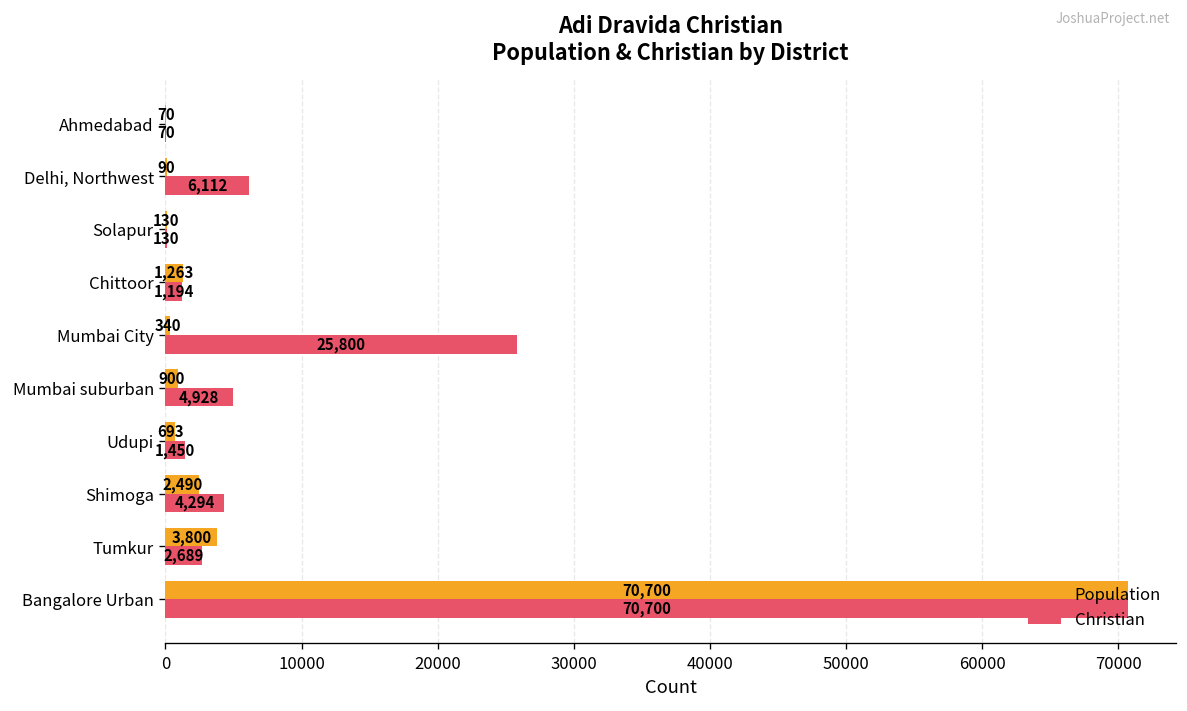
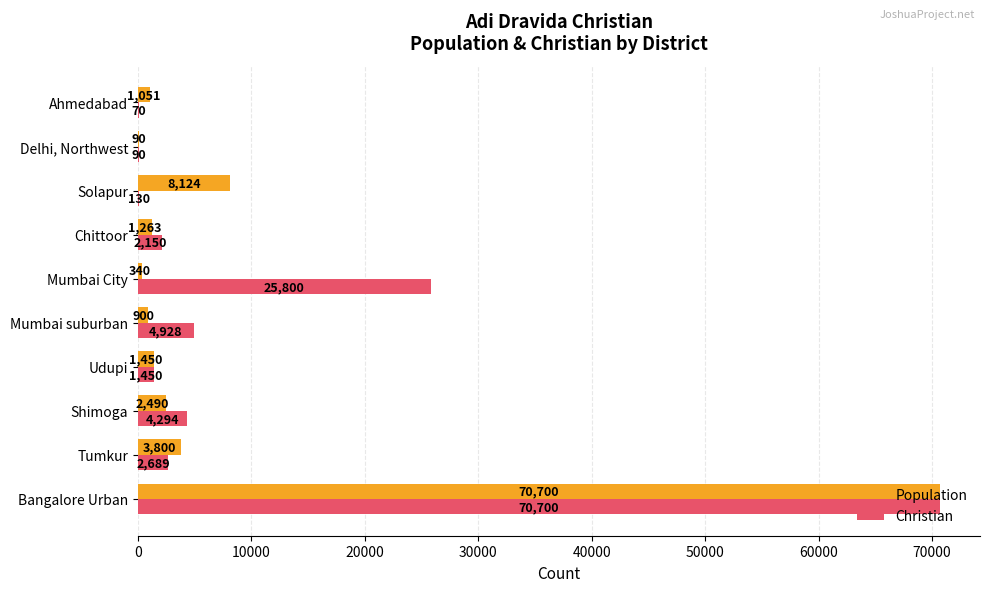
  {
    "Population": {
-     "Ahmedabad": "70",
+     "Ahmedabad": "1,051",
      "Delhi, Northwest": "90",
-     "Solapur": "130",
+     "Solapur": "8,124",
      "Chittoor": "1,263",
      "Mumbai City": "340",
      "Mumbai suburban": "900",
-     "Udupi": "693",
+     "Udupi": "1,450",
      "Shimoga": "2,490",
      "Tumkur": "3,800",
      "Bangalore Urban": "70,700"
    },
    "Christian": {
      "Ahmedabad": "70",
-     "Delhi, Northwest": "6,112",
+     "Delhi, Northwest": "90",
      "Solapur": "130",
-     "Chittoor": "1,194",
+     "Chittoor": "2,150",
      "Mumbai City": "25,800",
      "Mumbai suburban": "4,928",
      "Udupi": "1,450",
      "Shimoga": "4,294",
      "Tumkur": "2,689",
      "Bangalore Urban": "70,700"
    }
  }
